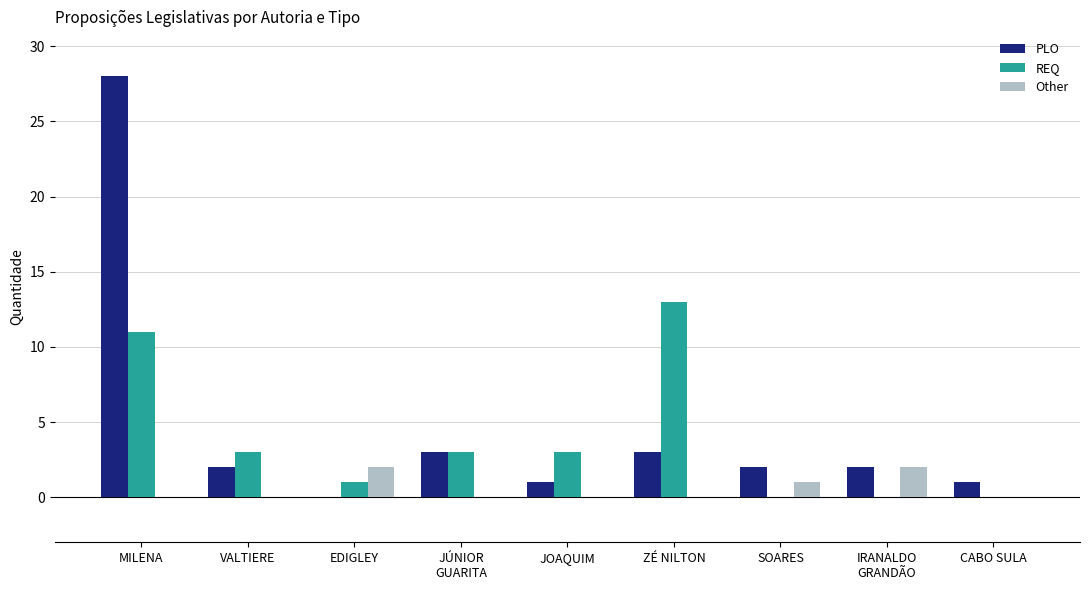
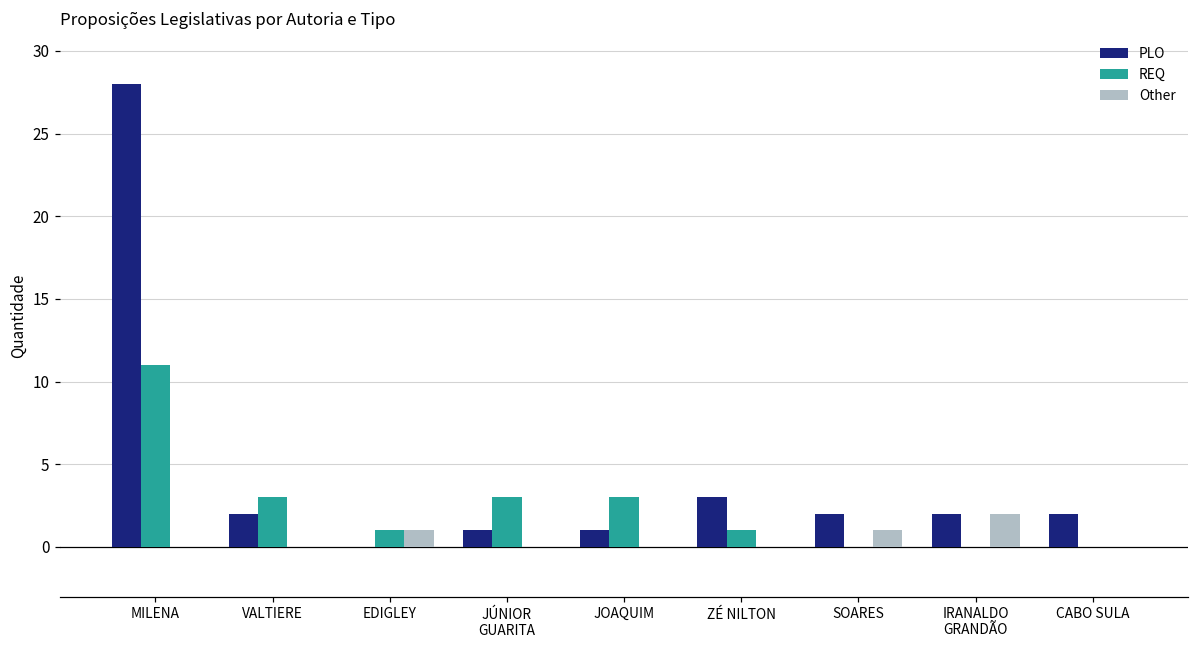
  {
    "PLO": {
      "MILENA": 28,
      "VALTIERE": 2,
      "EDIGLEY": 0,
-     "JÚNIOR GUARITA": 3,
+     "JÚNIOR GUARITA": 1,
      "JOAQUIM": 1,
      "ZÉ NILTON": 3,
      "SOARES": 2,
      "IRANALDO GRANDÃO": 2,
-     "CABO SULA": 1
+     "CABO SULA": 2
    },
    "REQ": {
      "MILENA": 11,
      "VALTIERE": 3,
      "EDIGLEY": 1,
      "JÚNIOR GUARITA": 3,
      "JOAQUIM": 3,
-     "ZÉ NILTON": 13,
+     "ZÉ NILTON": 1,
      "SOARES": 0,
      "IRANALDO GRANDÃO": 0,
      "CABO SULA": 0
    },
    "Other": {
      "MILENA": 0,
      "VALTIERE": 0,
-     "EDIGLEY": 2,
+     "EDIGLEY": 1,
      "JÚNIOR GUARITA": 0,
      "JOAQUIM": 0,
      "ZÉ NILTON": 0,
      "SOARES": 1,
      "IRANALDO GRANDÃO": 2,
      "CABO SULA": 0
    }
  }
